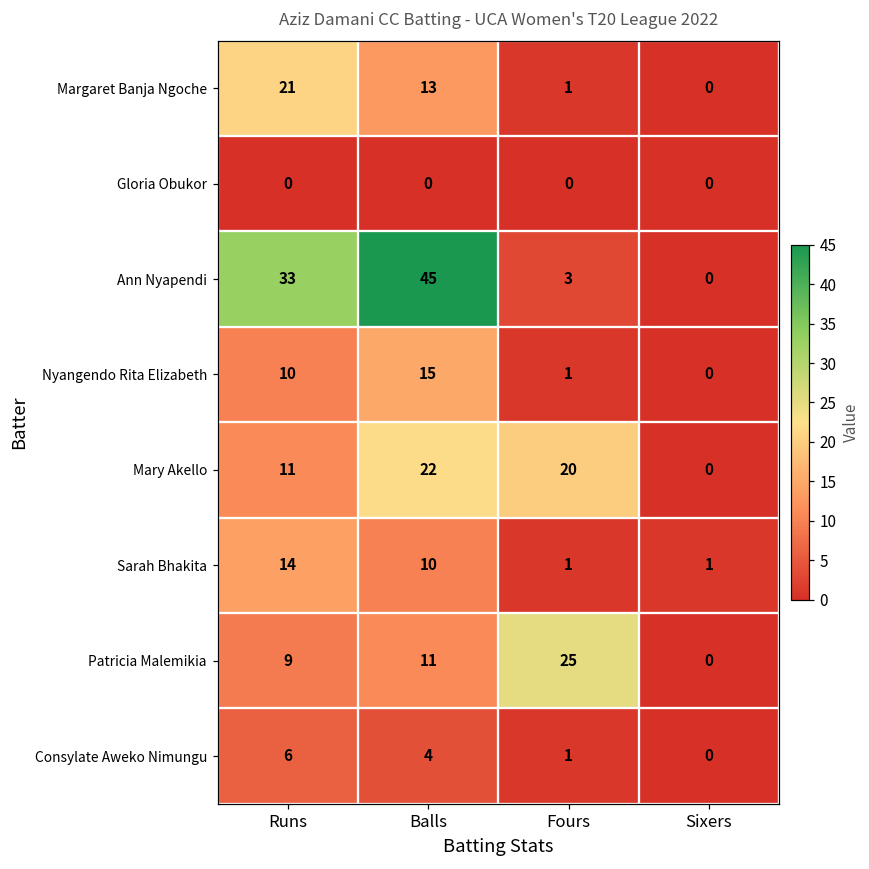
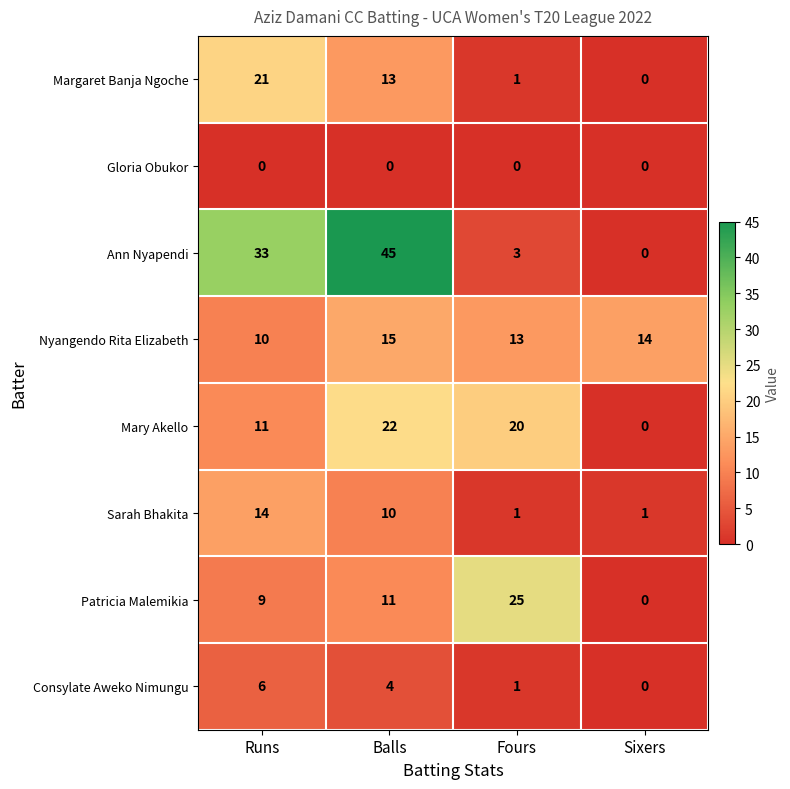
  {
    "Margaret Banja Ngoche": {
      "Runs": 21,
      "Balls": 13,
      "Fours": 1,
      "Sixers": 0
    },
    "Gloria Obukor": {
      "Runs": 0,
      "Balls": 0,
      "Fours": 0,
      "Sixers": 0
    },
    "Ann Nyapendi": {
      "Runs": 33,
      "Balls": 45,
      "Fours": 3,
      "Sixers": 0
    },
    "Nyangendo Rita Elizabeth": {
      "Runs": 10,
      "Balls": 15,
-     "Fours": 1,
-     "Sixers": 0
+     "Fours": 13,
+     "Sixers": 14
    },
    "Mary Akello": {
      "Runs": 11,
      "Balls": 22,
      "Fours": 20,
      "Sixers": 0
    },
    "Sarah Bhakita": {
      "Runs": 14,
      "Balls": 10,
      "Fours": 1,
      "Sixers": 1
    },
    "Patricia Malemikia": {
      "Runs": 9,
      "Balls": 11,
      "Fours": 25,
      "Sixers": 0
    },
    "Consylate Aweko Nimungu": {
      "Runs": 6,
      "Balls": 4,
      "Fours": 1,
      "Sixers": 0
    }
  }
